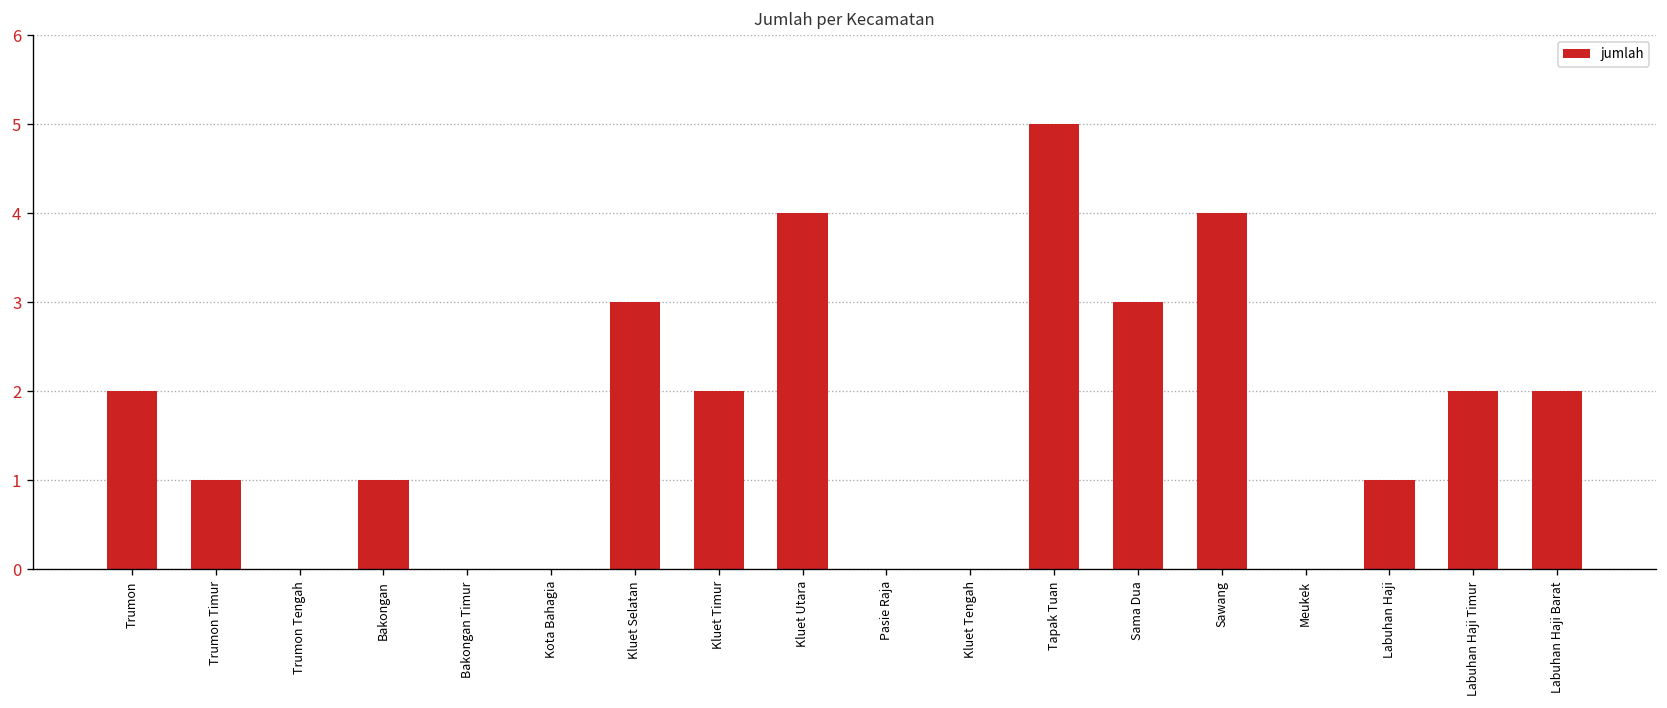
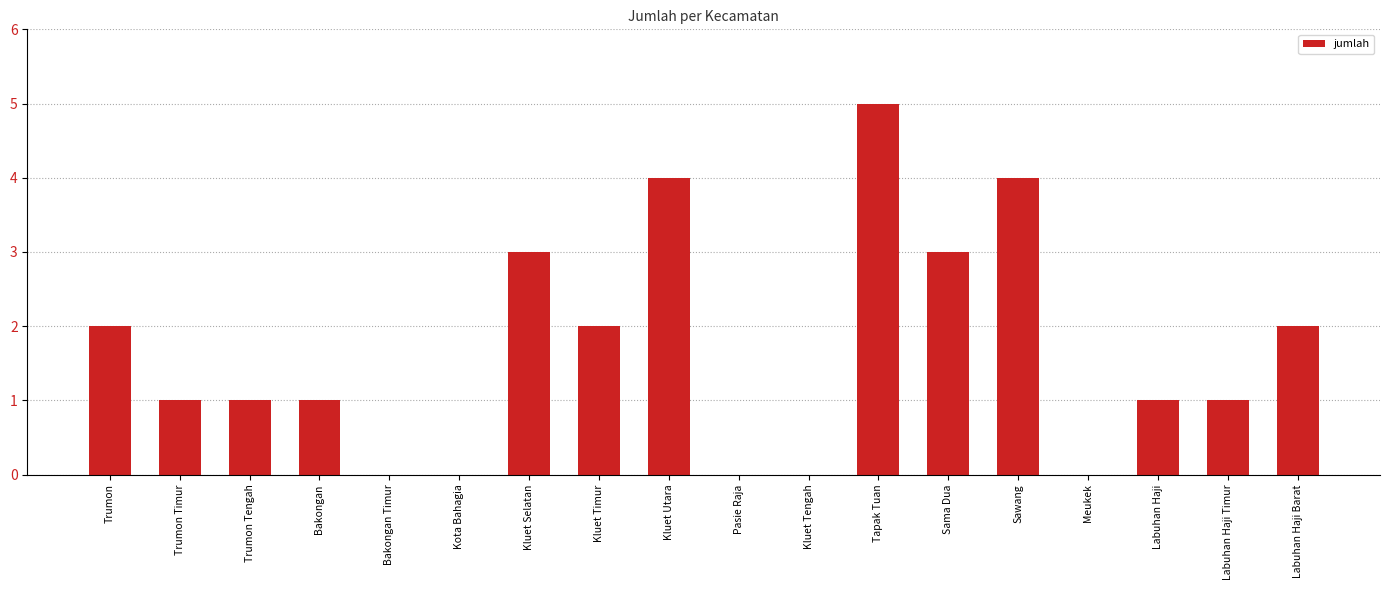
  {
    "Trumon": 2,
    "Trumon Timur": 1,
-   "Trumon Tengah": 0,
+   "Trumon Tengah": 1,
    "Bakongan": 1,
    "Bakongan Timur": 0,
    "Kota Bahagia": 0,
    "Kluet Selatan": 3,
    "Kluet Timur": 2,
    "Kluet Utara": 4,
    "Pasie Raja": 0,
    "Kluet Tengah": 0,
    "Tapak Tuan": 5,
    "Sama Dua": 3,
    "Sawang": 4,
    "Meukek": 0,
    "Labuhan Haji": 1,
-   "Labuhan Haji Timur": 2,
+   "Labuhan Haji Timur": 1,
    "Labuhan Haji Barat": 2
  }
